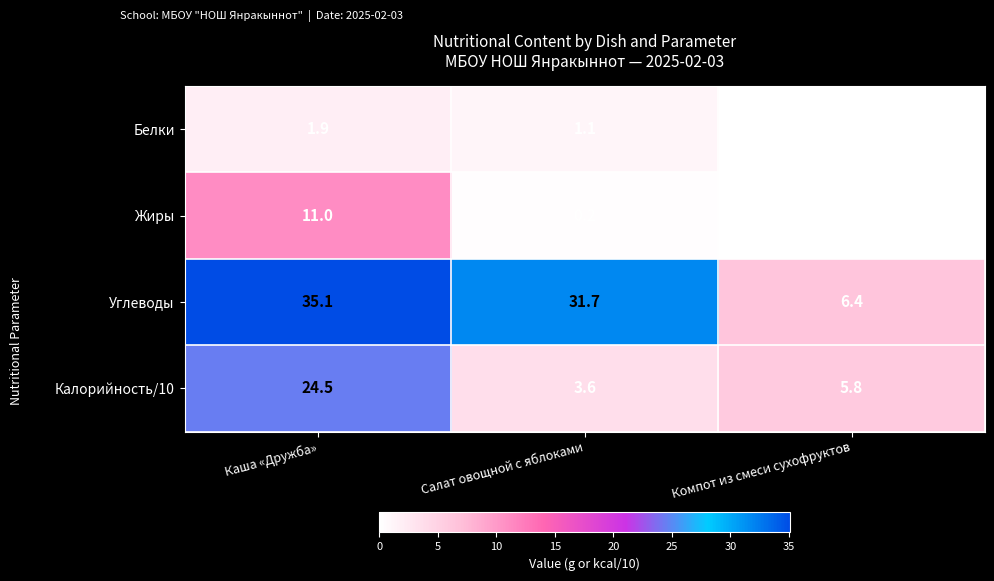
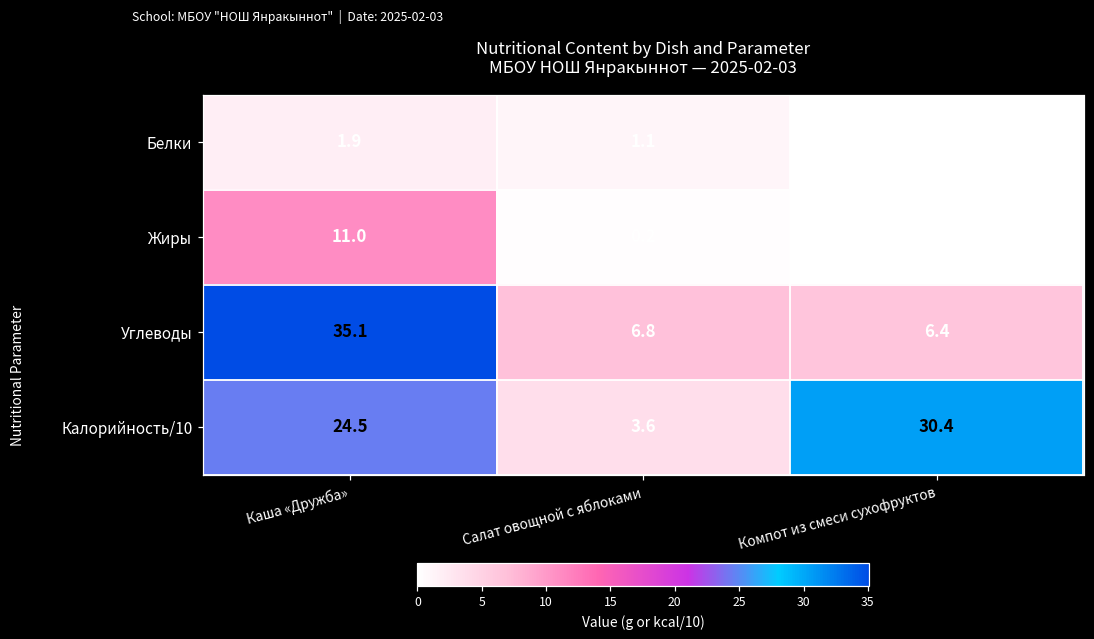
  {
    "Жиры": {
      "Каша «Дружба»": 11.0
    },
    "Углеводы": {
      "Каша «Дружба»": 35.1,
-     "Салат овощной с яблоками": 31.7,
+     "Салат овощной с яблоками": 6.8,
      "Компот из смеси сухофруктов": 6.4
    },
    "Калорийность/10": {
      "Каша «Дружба»": 24.5,
-     "Компот из смеси сухофруктов": 5.8
+     "Компот из смеси сухофруктов": 30.4
    }
  }
